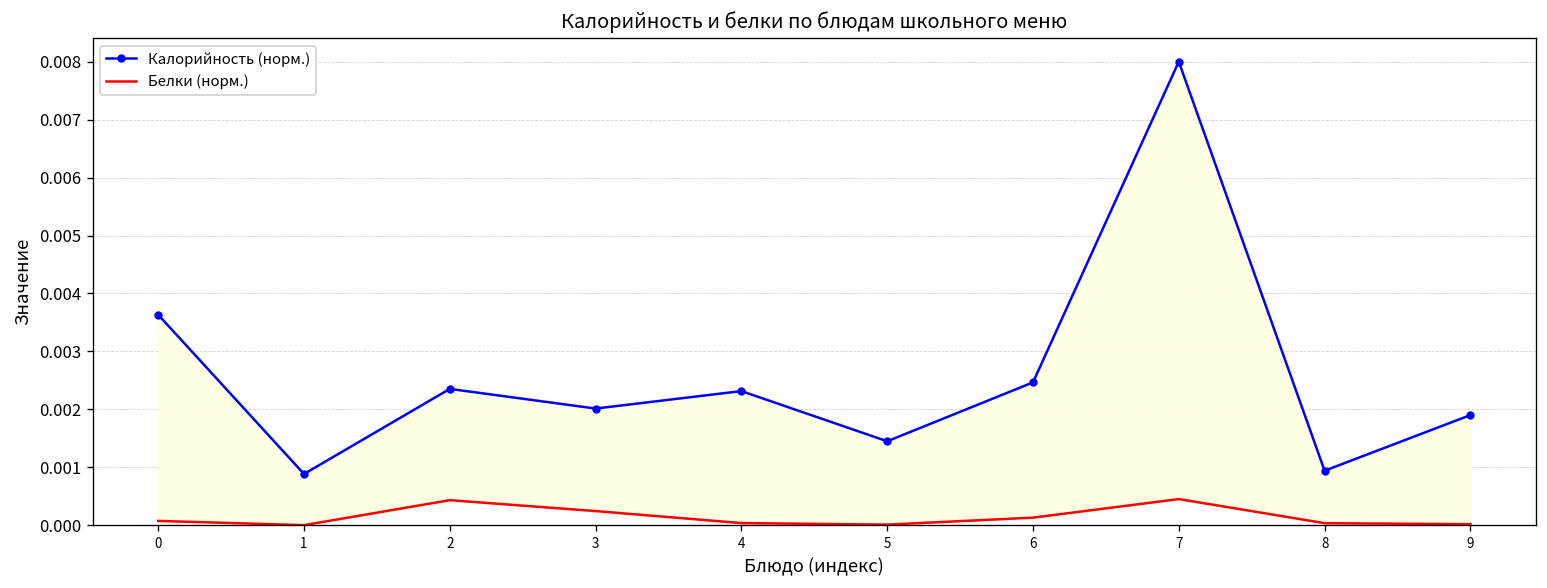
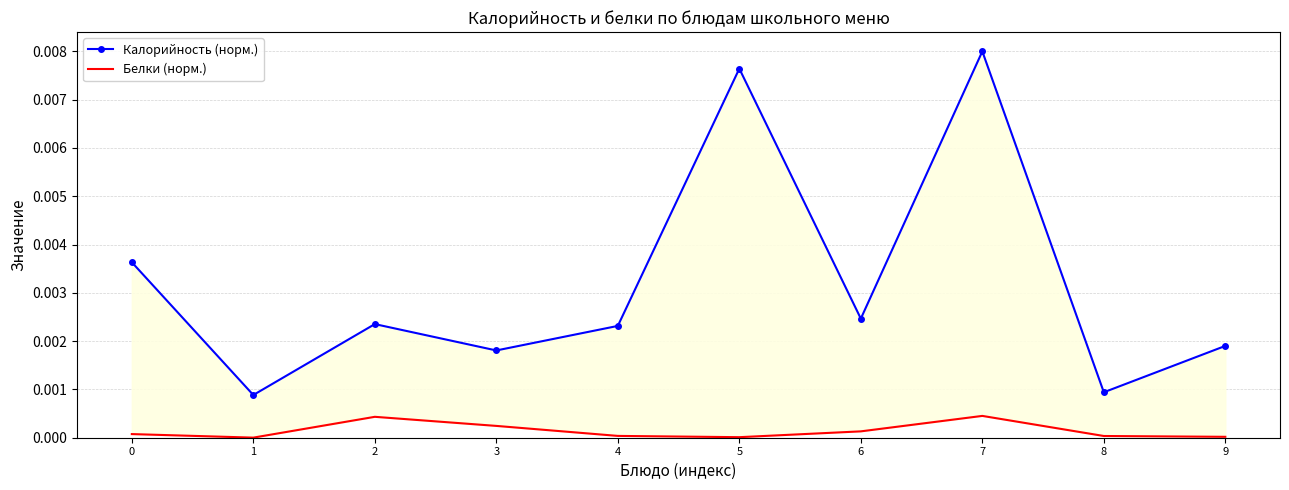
  {
    "Калорийность (норм.)": {
      "0": 0.0036,
      "1": 0.0009,
      "2": 0.0024,
-     "3": 0.0020,
+     "3": 0.0018,
      "4": 0.0023,
-     "5": 0.0014,
+     "5": 0.0076,
      "6": 0.0025,
      "7": 0.0080,
      "8": 0.0009,
      "9": 0.0019
    },
    "Белки (норм.)": {
      "0": 0.0001,
      "1": 0.0000,
      "2": 0.0004,
      "3": 0.0002,
      "4": 0.0000,
      "5": 0.0000,
      "6": 0.0001,
      "7": 0.0005,
      "8": 0.0000,
      "9": 0.0000
    }
  }
